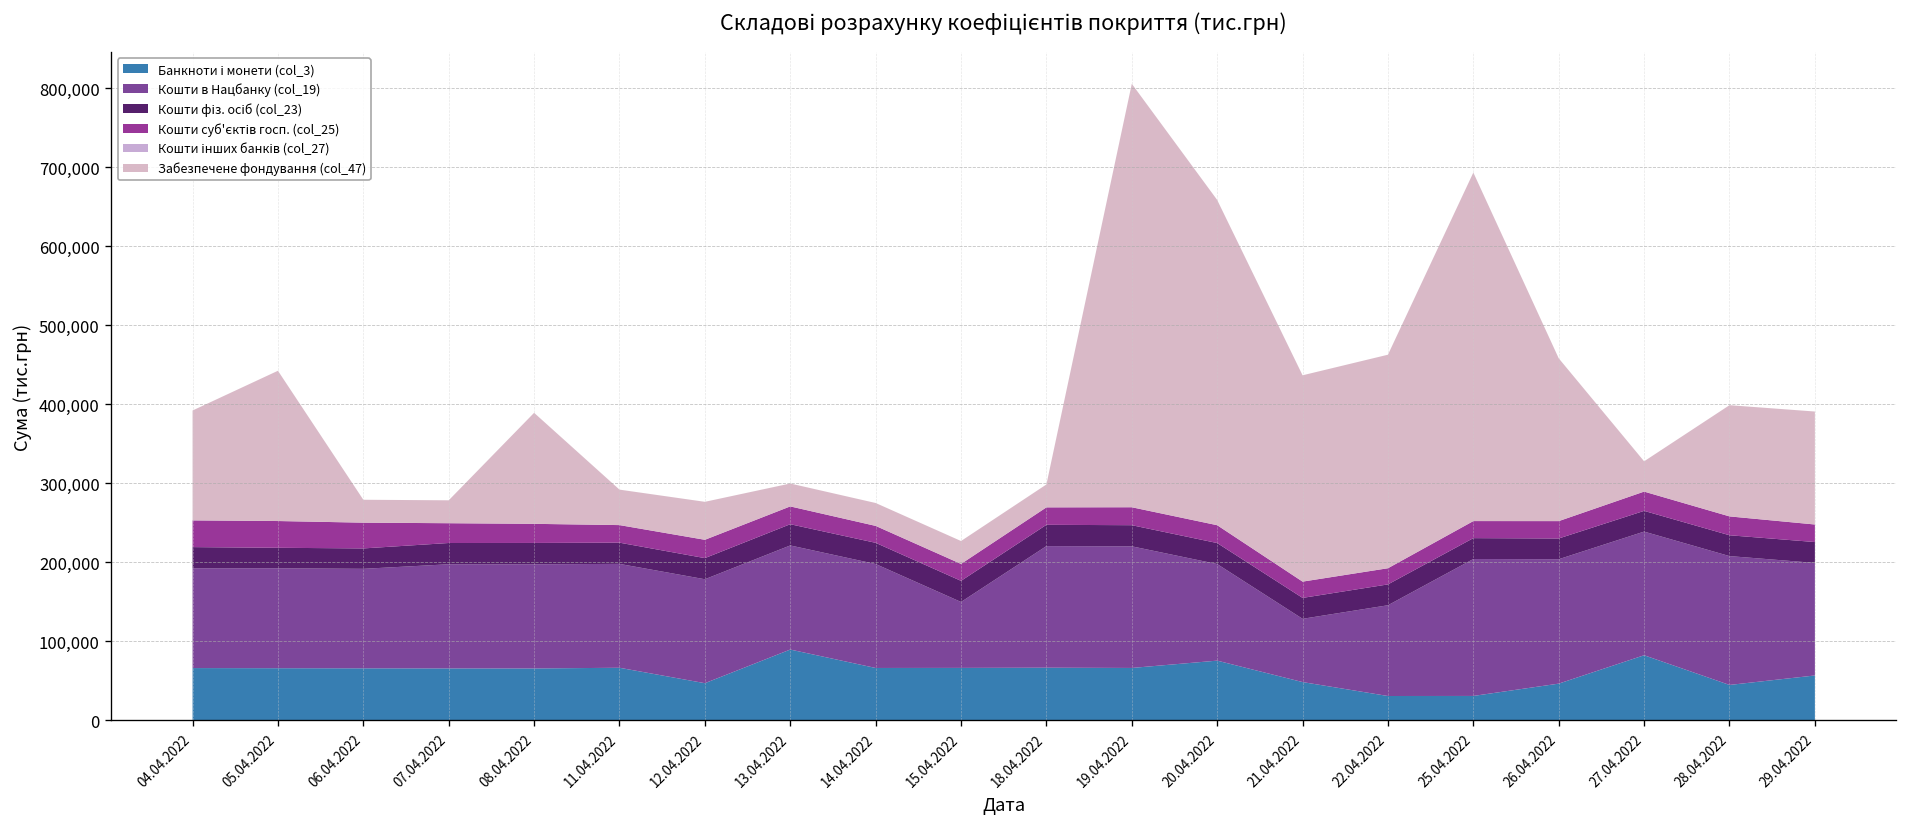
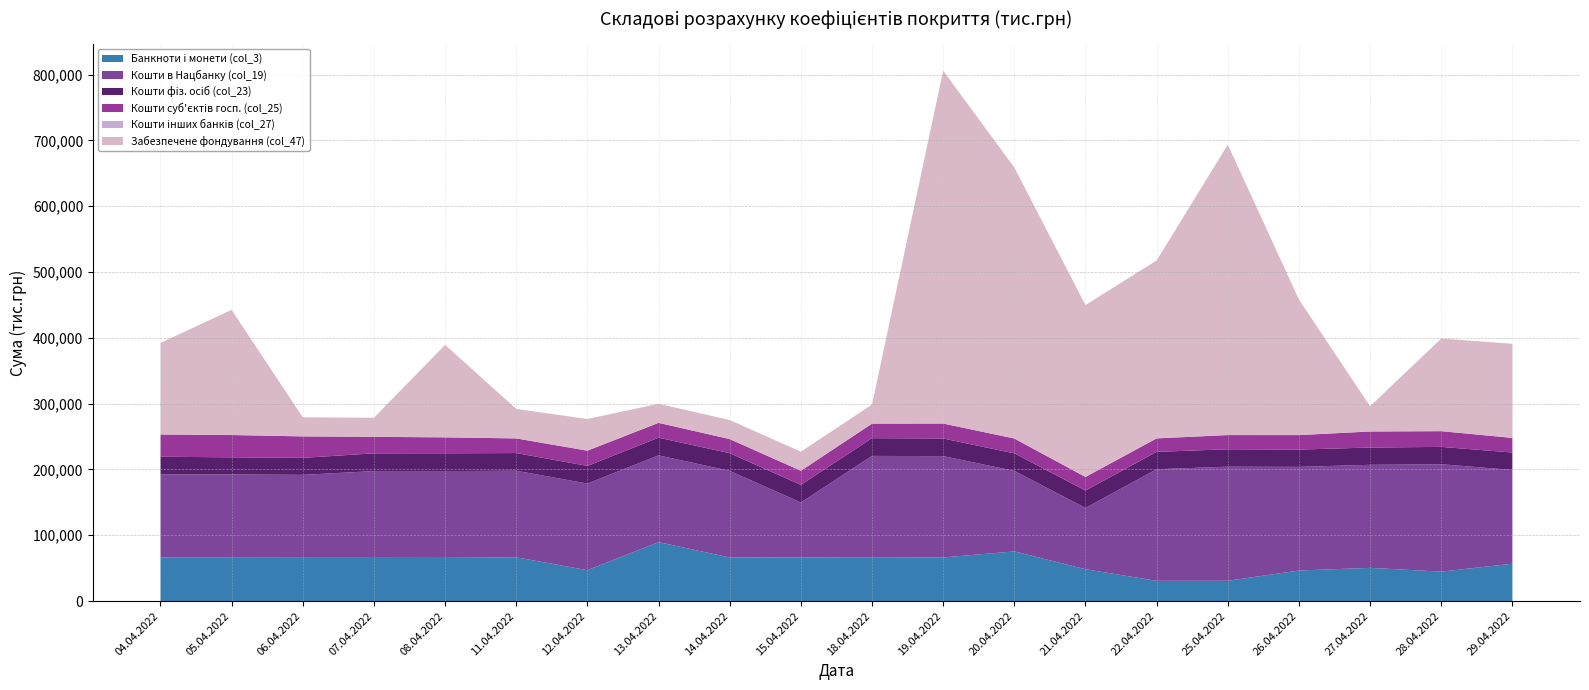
  {
    "Банкноти і монети (col_3)": {
      "04.04.2022": "70,000",
      "05.04.2022": "70,000",
      "06.04.2022": "70,000",
      "07.04.2022": "70,000",
      "08.04.2022": "70,000",
      "11.04.2022": "70,000",
      "12.04.2022": "50,000",
      "13.04.2022": "90,000",
      "14.04.2022": "70,000",
      "15.04.2022": "70,000",
      "18.04.2022": "70,000",
      "19.04.2022": "70,000",
      "20.04.2022": "80,000",
      "21.04.2022": "50,000",
      "22.04.2022": "30,000",
      "25.04.2022": "30,000",
      "26.04.2022": "50,000",
-     "27.04.2022": "80,000",
+     "27.04.2022": "50,000",
      "28.04.2022": "40,000",
      "29.04.2022": "60,000"
    },
    "Кошти в Нацбанку (col_19)": {
      "04.04.2022": "130,000",
      "05.04.2022": "130,000",
      "06.04.2022": "130,000",
      "07.04.2022": "130,000",
      "08.04.2022": "130,000",
      "11.04.2022": "130,000",
      "12.04.2022": "130,000",
      "13.04.2022": "130,000",
      "14.04.2022": "130,000",
      "15.04.2022": "80,000",
      "18.04.2022": "150,000",
      "19.04.2022": "150,000",
      "20.04.2022": "120,000",
-     "21.04.2022": "80,000",
-     "22.04.2022": "110,000",
+     "21.04.2022": "90,000",
+     "22.04.2022": "170,000",
      "25.04.2022": "170,000",
      "26.04.2022": "160,000",
      "27.04.2022": "160,000",
      "28.04.2022": "160,000",
      "29.04.2022": "140,000"
    },
    "Кошти фіз. осіб (col_23)": {
      "04.04.2022": "30,000",
      "05.04.2022": "30,000",
      "06.04.2022": "30,000",
      "07.04.2022": "30,000",
      "08.04.2022": "30,000",
      "11.04.2022": "30,000",
      "12.04.2022": "30,000",
      "13.04.2022": "30,000",
      "14.04.2022": "30,000",
      "15.04.2022": "30,000",
      "18.04.2022": "30,000",
      "19.04.2022": "30,000",
      "20.04.2022": "30,000",
      "21.04.2022": "30,000",
      "22.04.2022": "30,000",
      "25.04.2022": "30,000",
      "26.04.2022": "30,000",
      "27.04.2022": "30,000",
      "28.04.2022": "30,000",
      "29.04.2022": "30,000"
    }
  }
